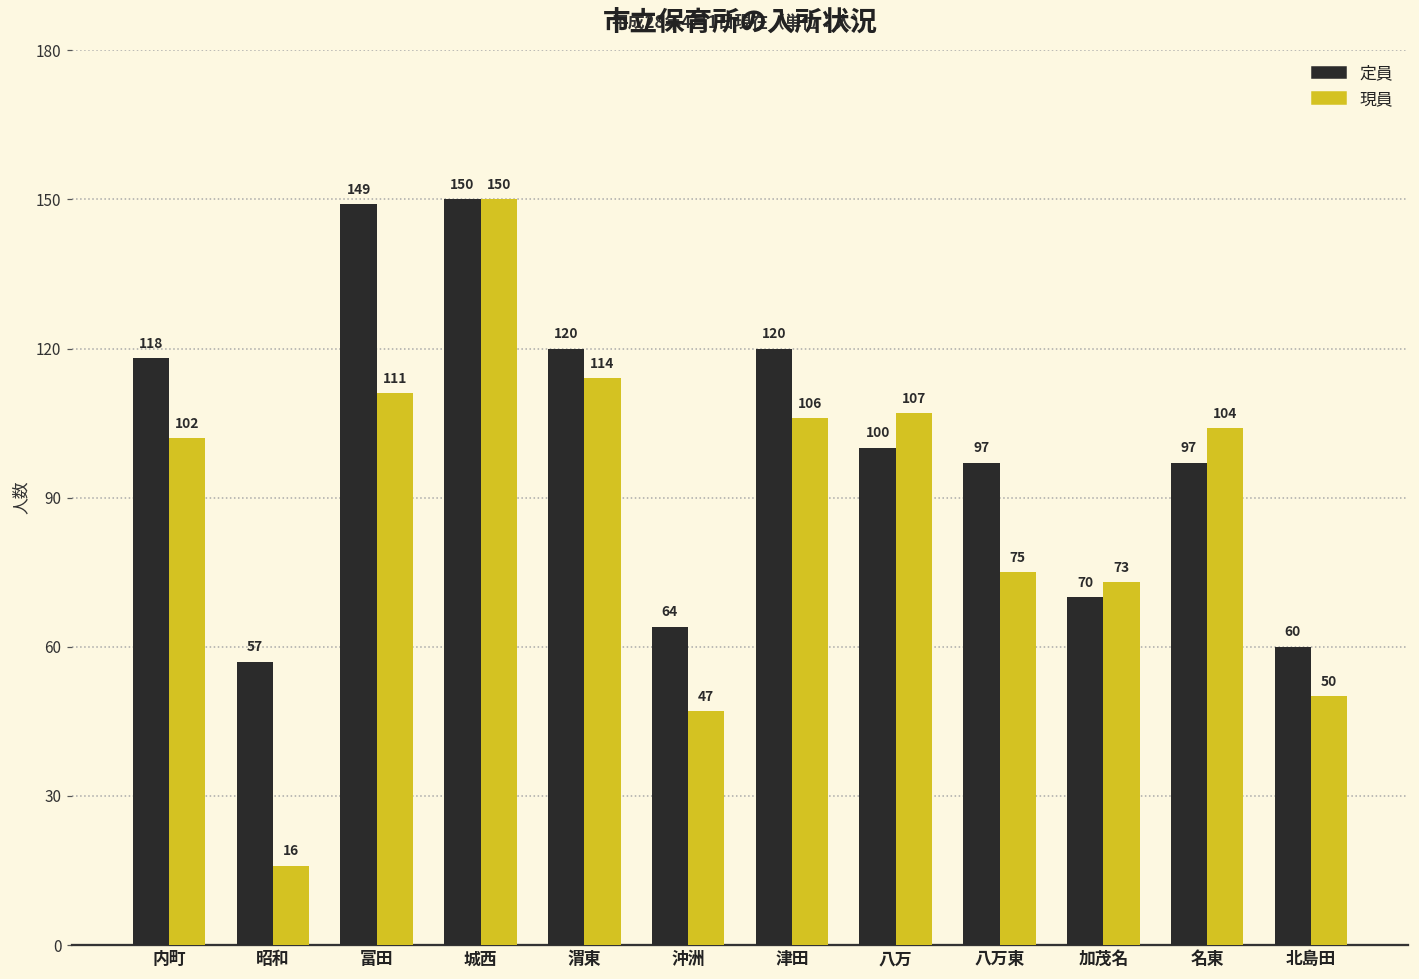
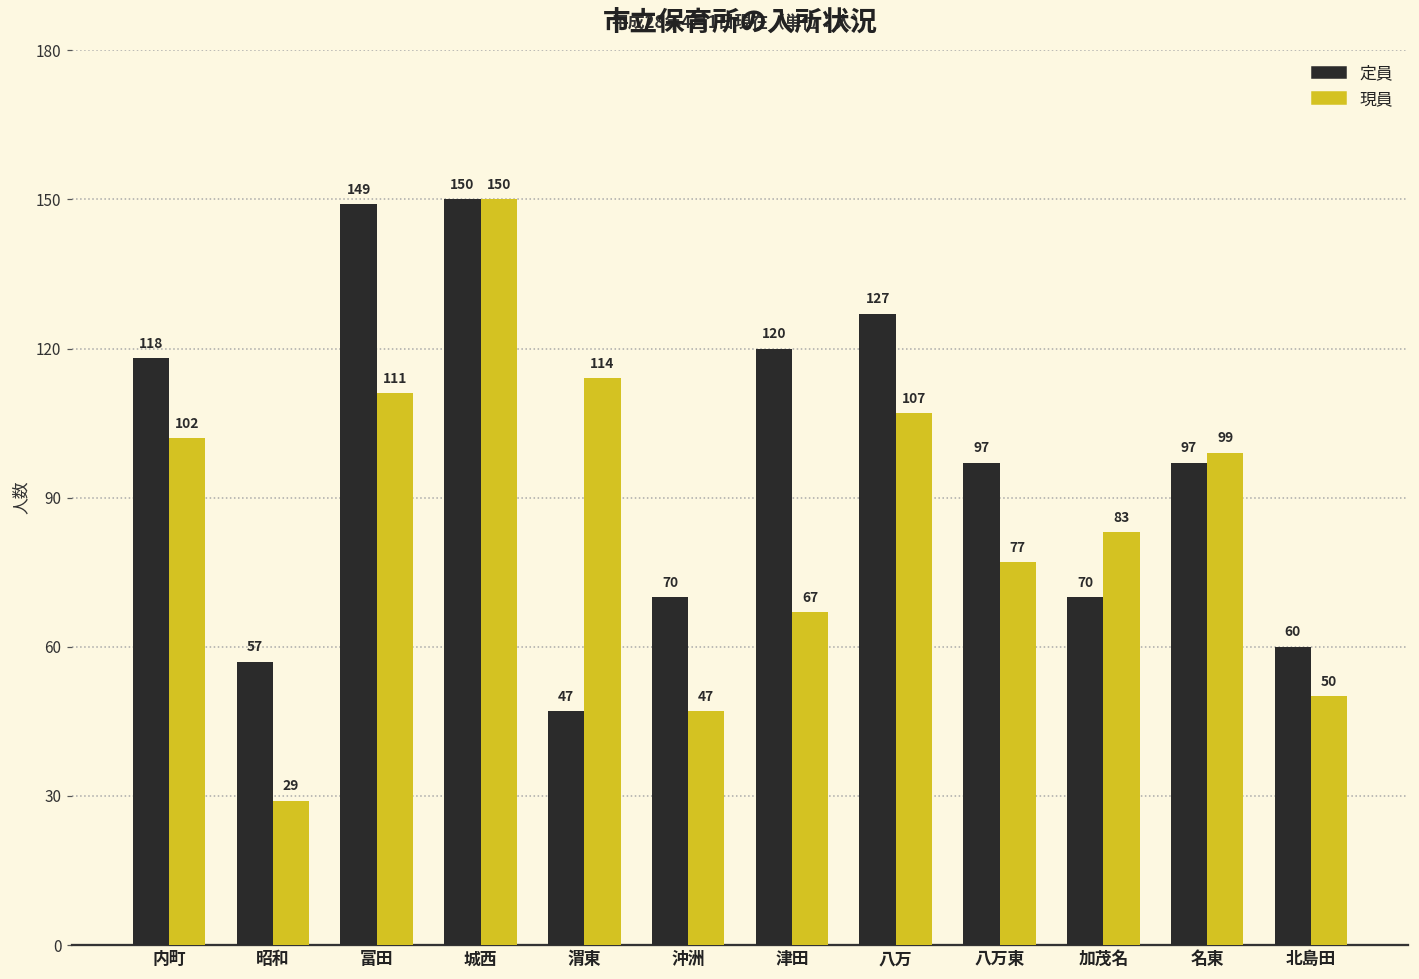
  {
    "定員": {
      "内町": 118,
      "昭和": 57,
      "富田": 149,
      "城西": 150,
-     "渭東": 120,
-     "沖洲": 64,
+     "渭東": 47,
+     "沖洲": 70,
      "津田": 120,
-     "八万": 100,
+     "八万": 127,
      "八万東": 97,
      "加茂名": 70,
      "名東": 97,
      "北島田": 60
    },
    "現員": {
      "内町": 102,
-     "昭和": 16,
+     "昭和": 29,
      "富田": 111,
      "城西": 150,
      "渭東": 114,
      "沖洲": 47,
-     "津田": 106,
+     "津田": 67,
      "八万": 107,
-     "八万東": 75,
-     "加茂名": 73,
-     "名東": 104,
+     "八万東": 77,
+     "加茂名": 83,
+     "名東": 99,
      "北島田": 50
    }
  }
